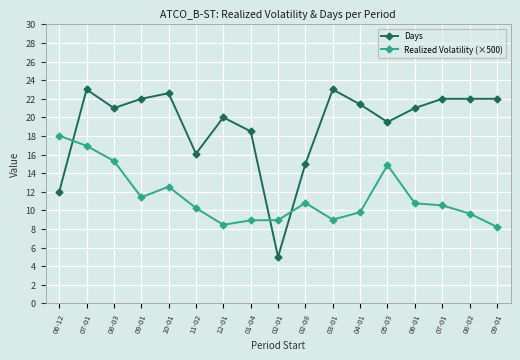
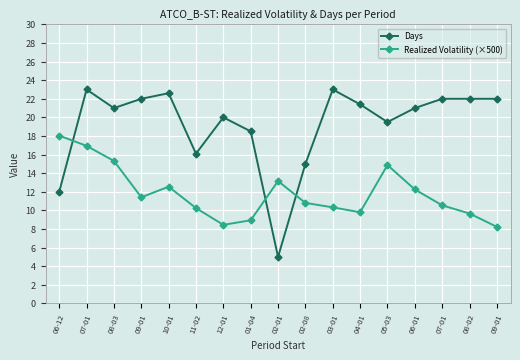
  {
    "Days": {
      "06-12": 12,
      "08-03": 21,
      "10-01": 23,
      "11-02": 16,
      "12-01": 20,
      "01-04": 19,
      "02-01": 5,
      "02-08": 15,
      "03-01": 23,
      "04-01": 21,
      "05-03": 20,
      "06-01": 21,
      "08-02": 22
    },
    "Realized Volatility (×500)": {
      "06-12": 18,
      "08-03": 15,
      "10-01": 13,
      "11-02": 10,
      "12-01": 8,
      "01-04": 9,
-     "02-01": 9,
+     "02-01": 13,
      "02-08": 11,
-     "03-01": 9,
+     "03-01": 10,
      "04-01": 10,
      "05-03": 15,
-     "06-01": 11,
+     "06-01": 12,
      "08-02": 10
    }
  }
